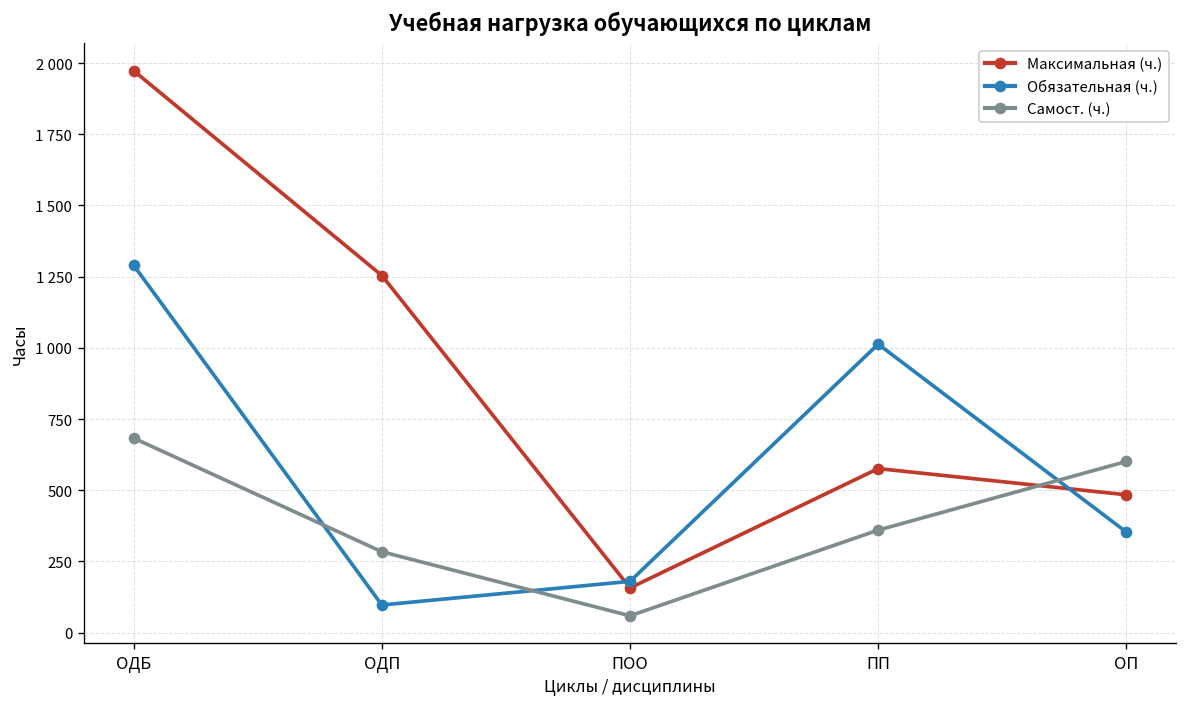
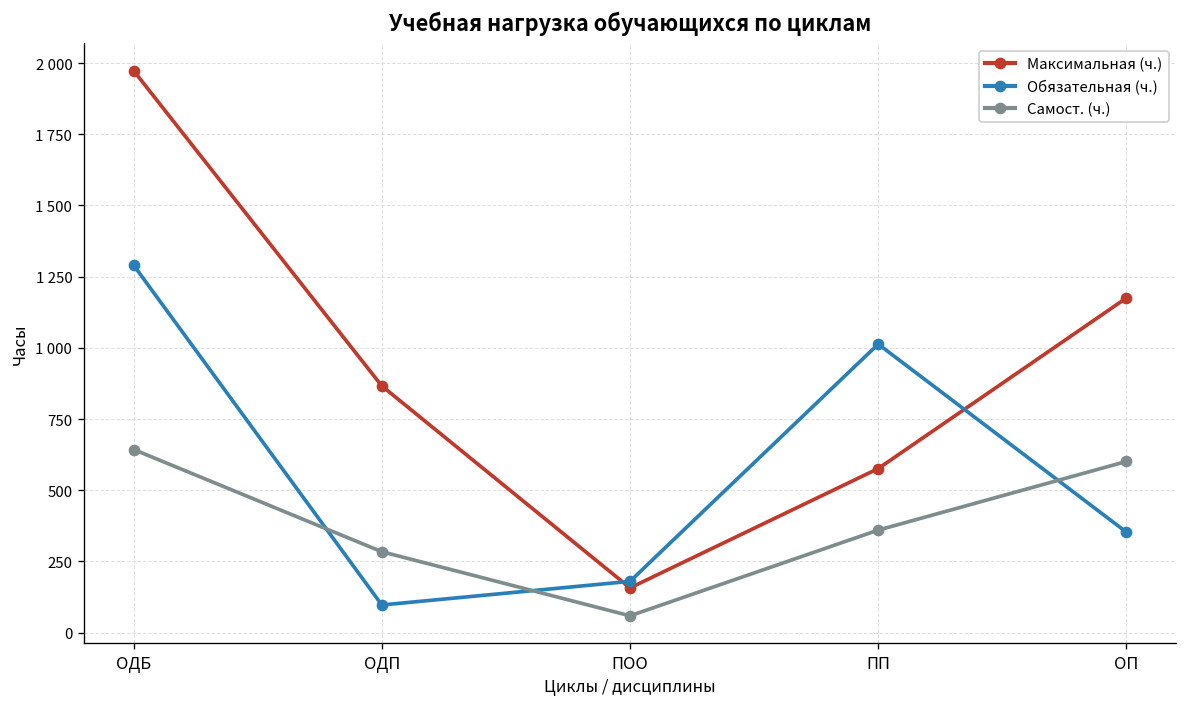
  {
    "Максимальная (ч.)": {
      "ОДБ": 1970,
-     "ОДП": 1250,
+     "ОДП": 870,
      "ПОО": 160,
      "ПП": 580,
-     "ОП": 480
+     "ОП": 1180
    },
    "Обязательная (ч.)": {
      "ОДБ": 1290,
      "ОДП": 100,
      "ПОО": 180,
      "ПП": 1010,
      "ОП": 350
    },
    "Самост. (ч.)": {
-     "ОДБ": 680,
+     "ОДБ": 640,
      "ОДП": 280,
      "ПОО": 60,
      "ПП": 360,
      "ОП": 600
    }
  }
